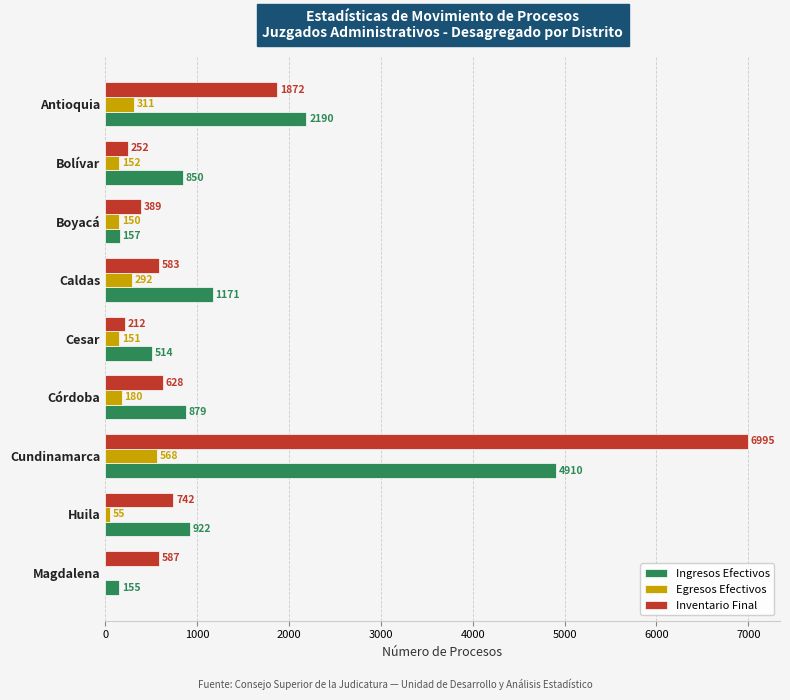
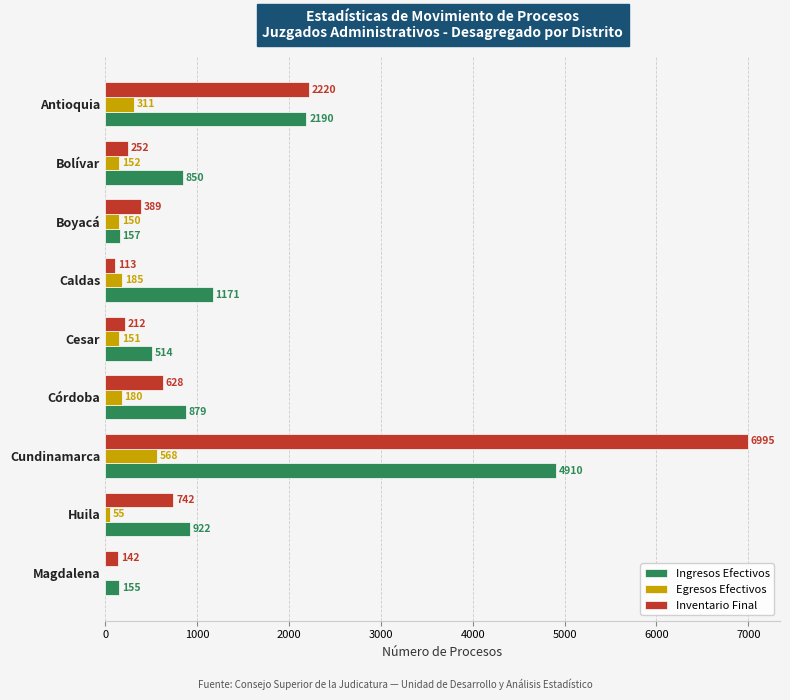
  {
    "Ingresos Efectivos": {
      "Antioquia": 2190,
      "Bolívar": 850,
      "Boyacá": 157,
      "Caldas": 1171,
      "Cesar": 514,
      "Córdoba": 879,
      "Cundinamarca": 4910,
      "Huila": 922,
      "Magdalena": 155
    },
    "Egresos Efectivos": {
      "Antioquia": 311,
      "Bolívar": 152,
      "Boyacá": 150,
-     "Caldas": 292,
+     "Caldas": 185,
      "Cesar": 151,
      "Córdoba": 180,
      "Cundinamarca": 568,
      "Huila": 55
    },
    "Inventario Final": {
-     "Antioquia": 1872,
+     "Antioquia": 2220,
      "Bolívar": 252,
      "Boyacá": 389,
-     "Caldas": 583,
+     "Caldas": 113,
      "Cesar": 212,
      "Córdoba": 628,
      "Cundinamarca": 6995,
      "Huila": 742,
-     "Magdalena": 587
+     "Magdalena": 142
    }
  }
